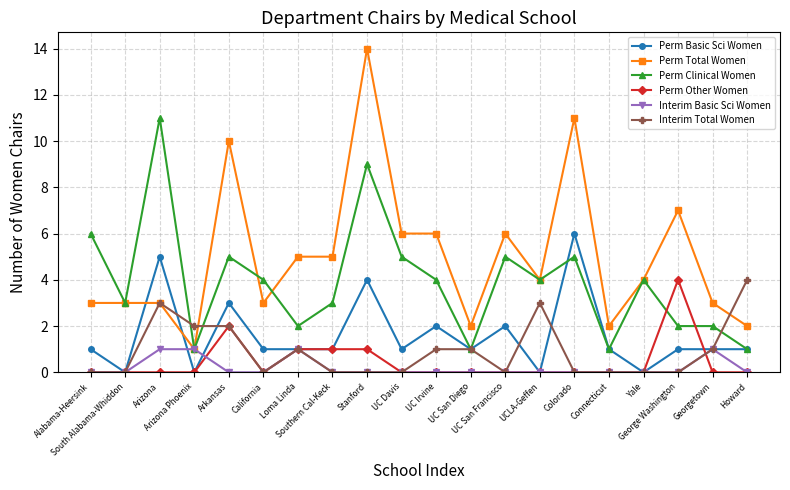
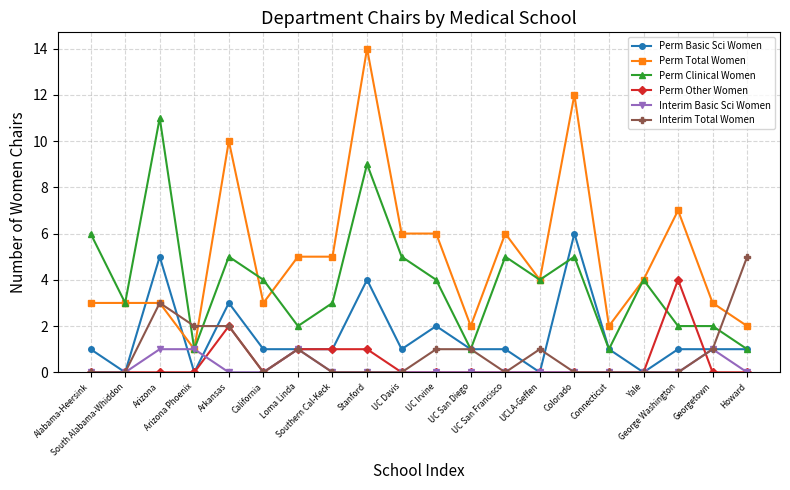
  {
    "Perm Basic Sci Women": {
      "Alabama-Heersink": 1,
      "Arizona": 5,
      "Arkansas": 3,
      "California": 1,
      "Stanford": 4,
      "UC Davis": 1,
      "UC Irvine": 2,
-     "UC San Francisco": 2,
+     "UC San Francisco": 1,
      "Colorado": 6,
      "George Washington": 1
    },
    "Perm Total Women": {
      "Alabama-Heersink": 3,
      "Arkansas": 10,
      "California": 3,
      "Loma Linda": 5,
      "Southern Cal-Keck": 5,
      "Stanford": 14,
      "UC Davis": 6,
      "UC Irvine": 6,
      "UC San Diego": 2,
      "UC San Francisco": 6,
-     "Colorado": 11,
+     "Colorado": 12,
      "Connecticut": 2,
      "George Washington": 7,
      "Georgetown": 3,
      "Howard": 2
    },
    "Perm Clinical Women": {
      "Alabama-Heersink": 6,
      "Arizona": 11,
      "Arkansas": 5,
      "California": 4,
      "Loma Linda": 2,
      "Southern Cal-Keck": 3,
      "Stanford": 9,
      "UC Davis": 5,
      "UC Irvine": 4,
      "UC San Francisco": 5,
      "Colorado": 5,
      "George Washington": 2,
      "Georgetown": 2
    },
    "Perm Other Women": {
      "Arizona": 0,
      "Stanford": 1,
      "George Washington": 4,
      "Georgetown": 0
    },
    "Interim Basic Sci Women": {
      "Arizona": 1,
      "Arkansas": 0
    },
    "Interim Total Women": {
      "Arizona Phoenix": 2,
      "UC Irvine": 1,
-     "UCLA-Geffen": 3,
-     "Howard": 4
+     "UCLA-Geffen": 1,
+     "Howard": 5
    }
  }
